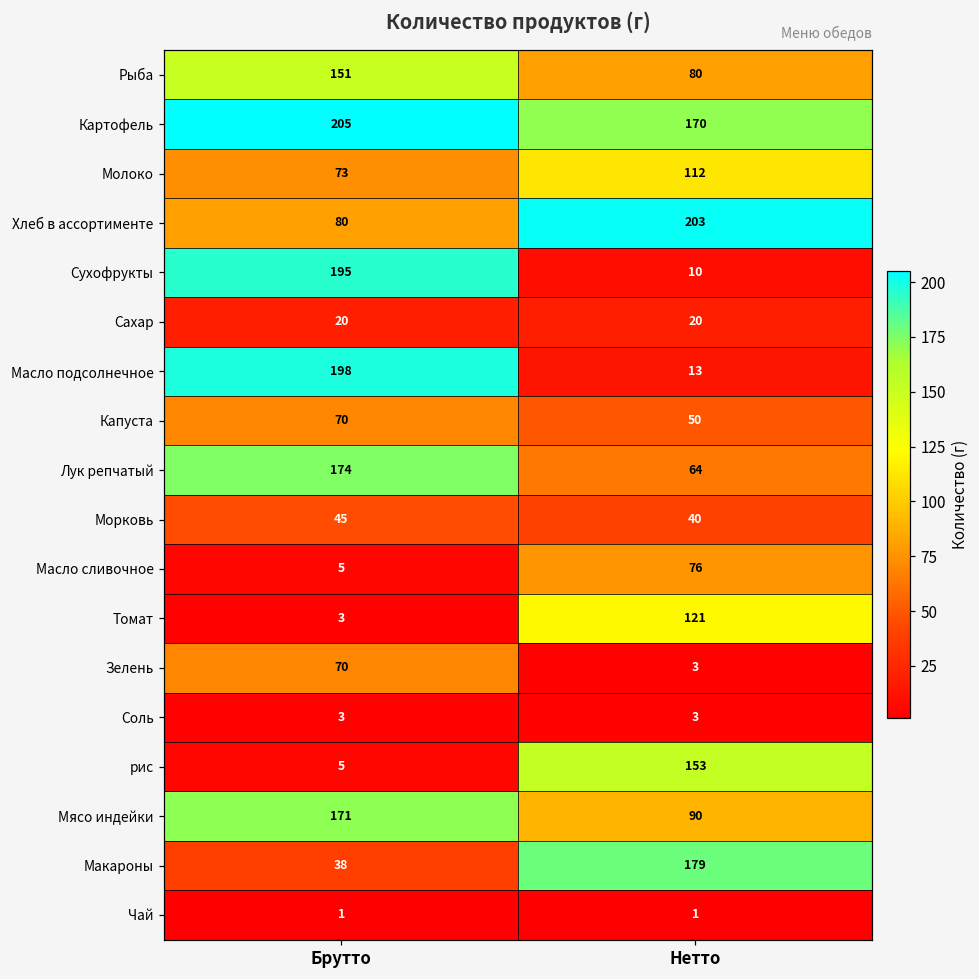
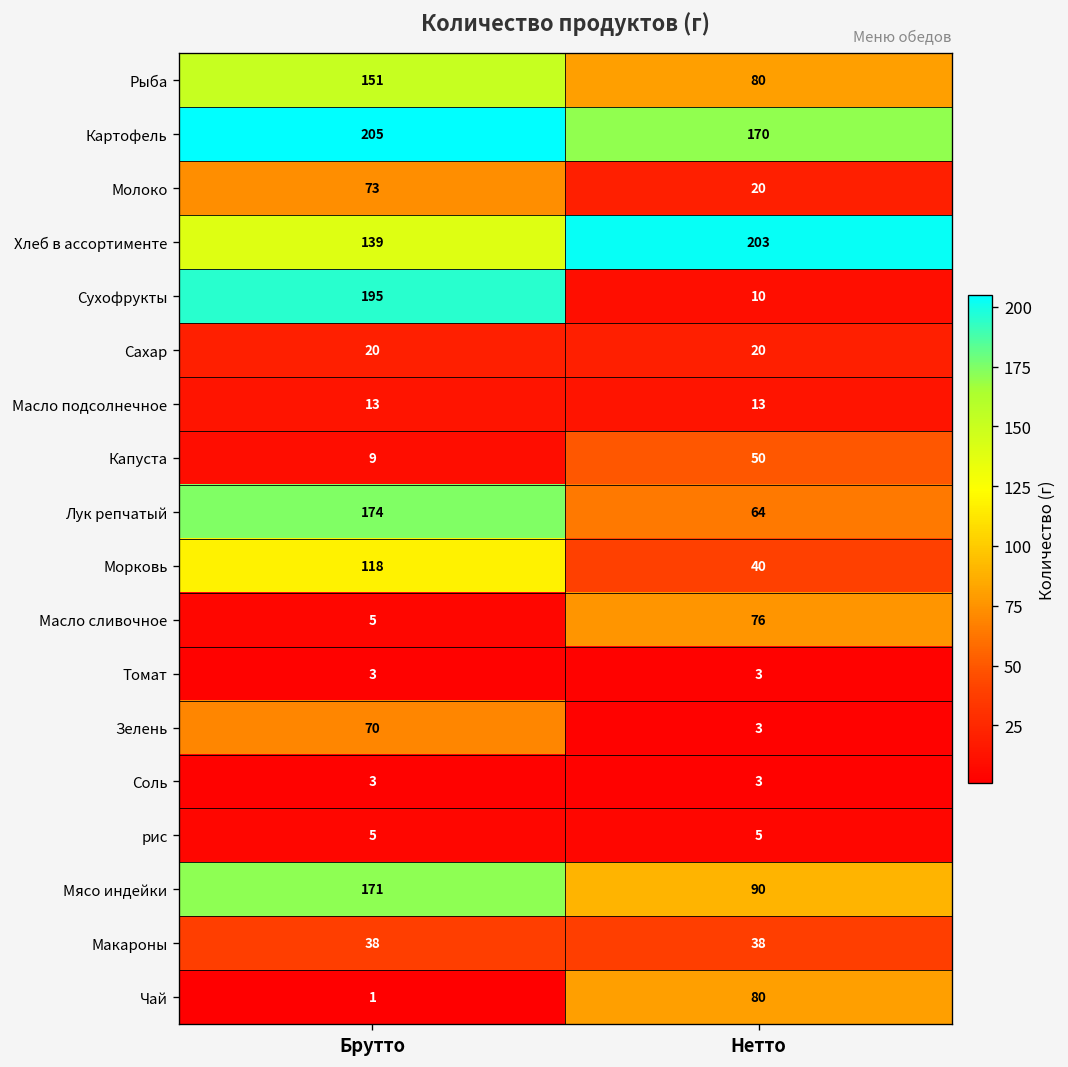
  {
    "Рыба": {
      "Брутто": 151,
      "Нетто": 80
    },
    "Картофель": {
      "Брутто": 205,
      "Нетто": 170
    },
    "Молоко": {
      "Брутто": 73,
-     "Нетто": 112
+     "Нетто": 20
    },
    "Хлеб в ассортименте": {
-     "Брутто": 80,
+     "Брутто": 139,
      "Нетто": 203
    },
    "Сухофрукты": {
      "Брутто": 195,
      "Нетто": 10
    },
    "Сахар": {
      "Брутто": 20,
      "Нетто": 20
    },
    "Масло подсолнечное": {
-     "Брутто": 198,
+     "Брутто": 13,
      "Нетто": 13
    },
    "Капуста": {
-     "Брутто": 70,
+     "Брутто": 9,
      "Нетто": 50
    },
    "Лук репчатый": {
      "Брутто": 174,
      "Нетто": 64
    },
    "Морковь": {
-     "Брутто": 45,
+     "Брутто": 118,
      "Нетто": 40
    },
    "Масло сливочное": {
      "Брутто": 5,
      "Нетто": 76
    },
    "Томат": {
      "Брутто": 3,
-     "Нетто": 121
+     "Нетто": 3
    },
    "Зелень": {
      "Брутто": 70,
      "Нетто": 3
    },
    "Соль": {
      "Брутто": 3,
      "Нетто": 3
    },
    "рис": {
      "Брутто": 5,
-     "Нетто": 153
+     "Нетто": 5
    },
    "Мясо индейки": {
      "Брутто": 171,
      "Нетто": 90
    },
    "Макароны": {
      "Брутто": 38,
-     "Нетто": 179
+     "Нетто": 38
    },
    "Чай": {
      "Брутто": 1,
-     "Нетто": 1
+     "Нетто": 80
    }
  }
